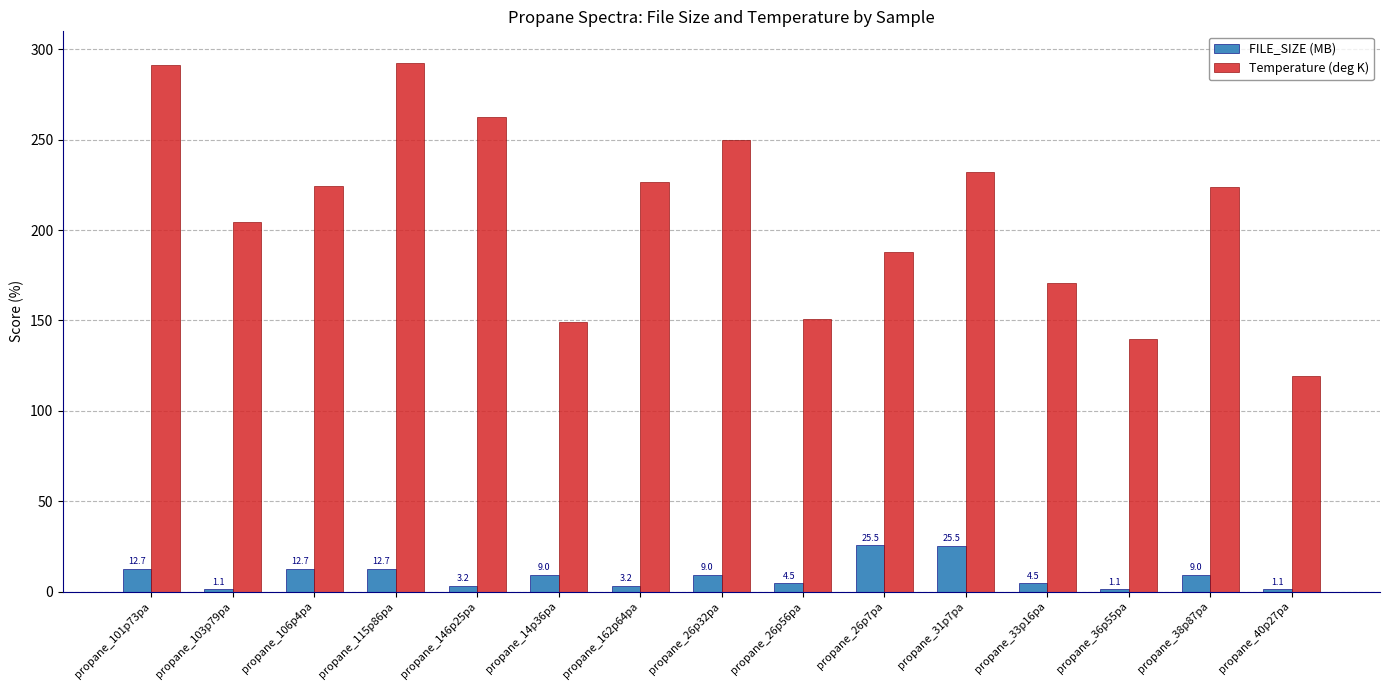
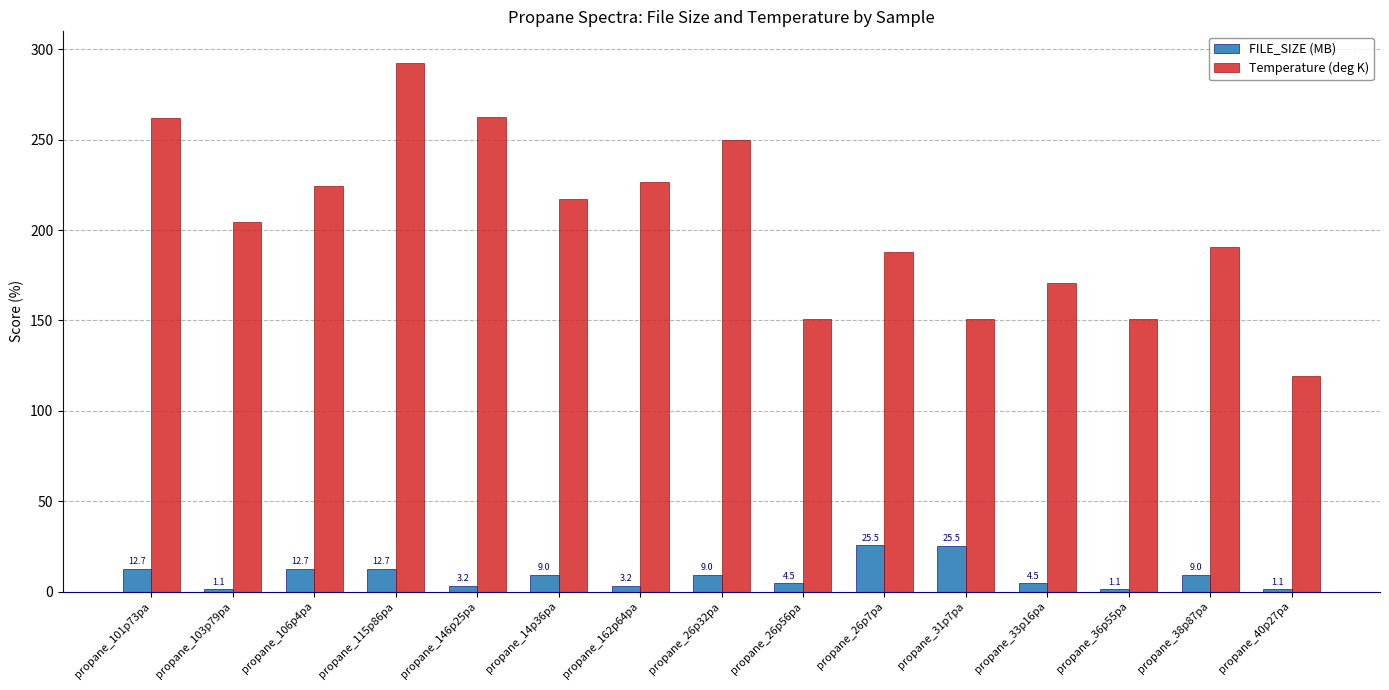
  {
    "FILE_SIZE (MB)": {
      "propane_101p73pa": 12.7,
      "propane_103p79pa": 1.1,
      "propane_106p4pa": 12.7,
      "propane_115p86pa": 12.7,
      "propane_146p25pa": 3.2,
      "propane_14p36pa": 9.0,
      "propane_162p64pa": 3.2,
      "propane_26p32pa": 9.0,
      "propane_26p56pa": 4.5,
      "propane_26p7pa": 25.5,
      "propane_31p7pa": 25.5,
      "propane_33p16pa": 4.5,
      "propane_36p55pa": 1.1,
      "propane_38p87pa": 9.0,
      "propane_40p27pa": 1.1
    },
    "Temperature (deg K)": {
-     "propane_101p73pa": 291,
+     "propane_101p73pa": 262,
      "propane_103p79pa": 204,
      "propane_106p4pa": 225,
      "propane_115p86pa": 292,
      "propane_146p25pa": 262,
-     "propane_14p36pa": 149,
+     "propane_14p36pa": 217,
      "propane_162p64pa": 227,
      "propane_26p32pa": 250,
      "propane_26p56pa": 151,
      "propane_26p7pa": 188,
-     "propane_31p7pa": 232,
+     "propane_31p7pa": 151,
      "propane_33p16pa": 171,
-     "propane_36p55pa": 140,
-     "propane_38p87pa": 224,
+     "propane_36p55pa": 151,
+     "propane_38p87pa": 191,
      "propane_40p27pa": 119
    }
  }
